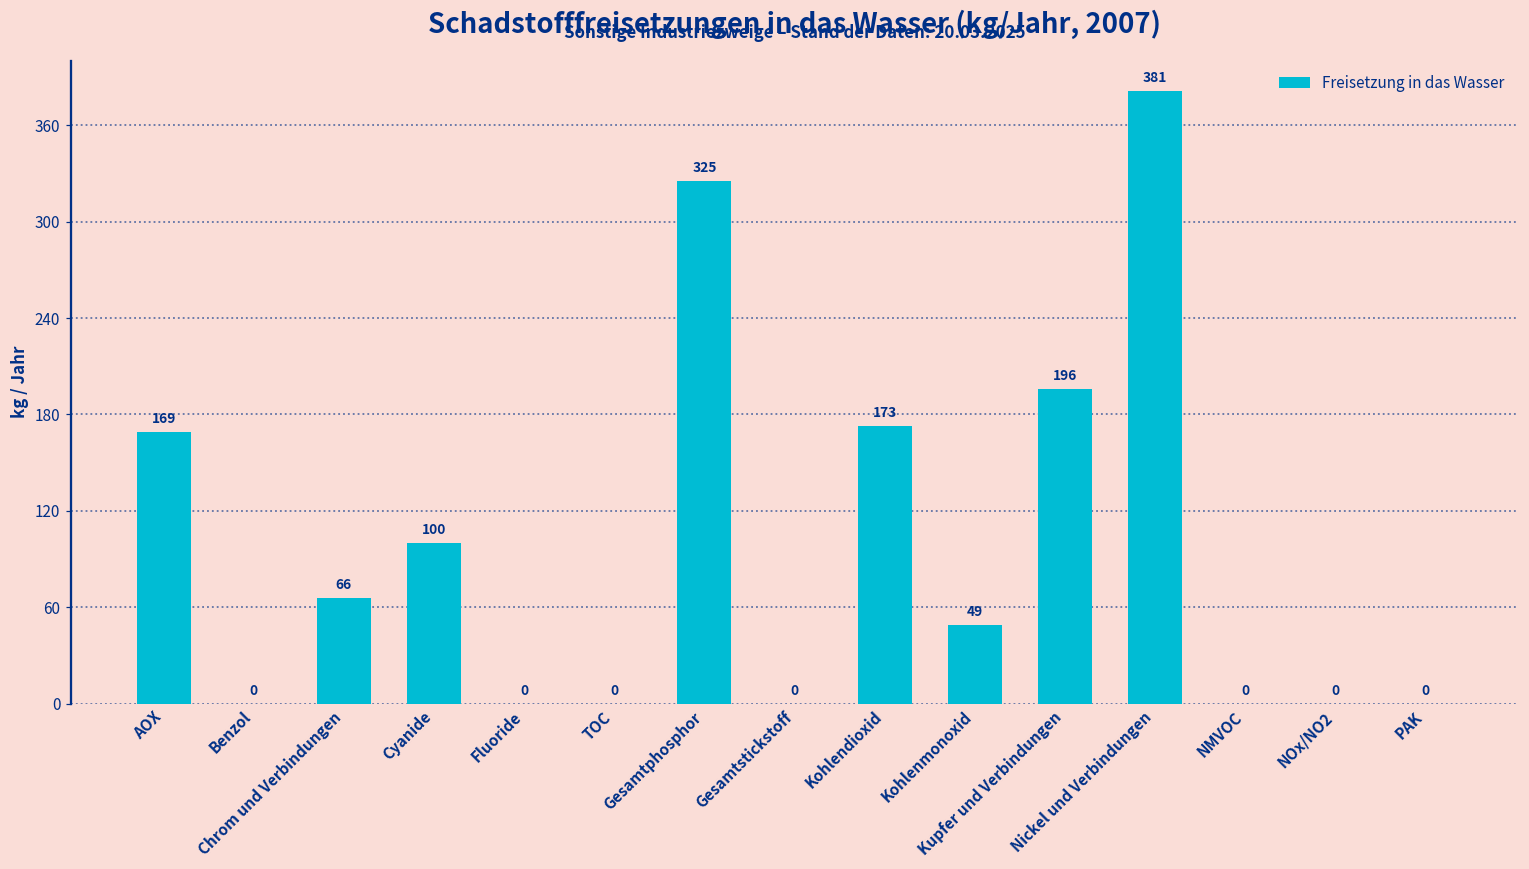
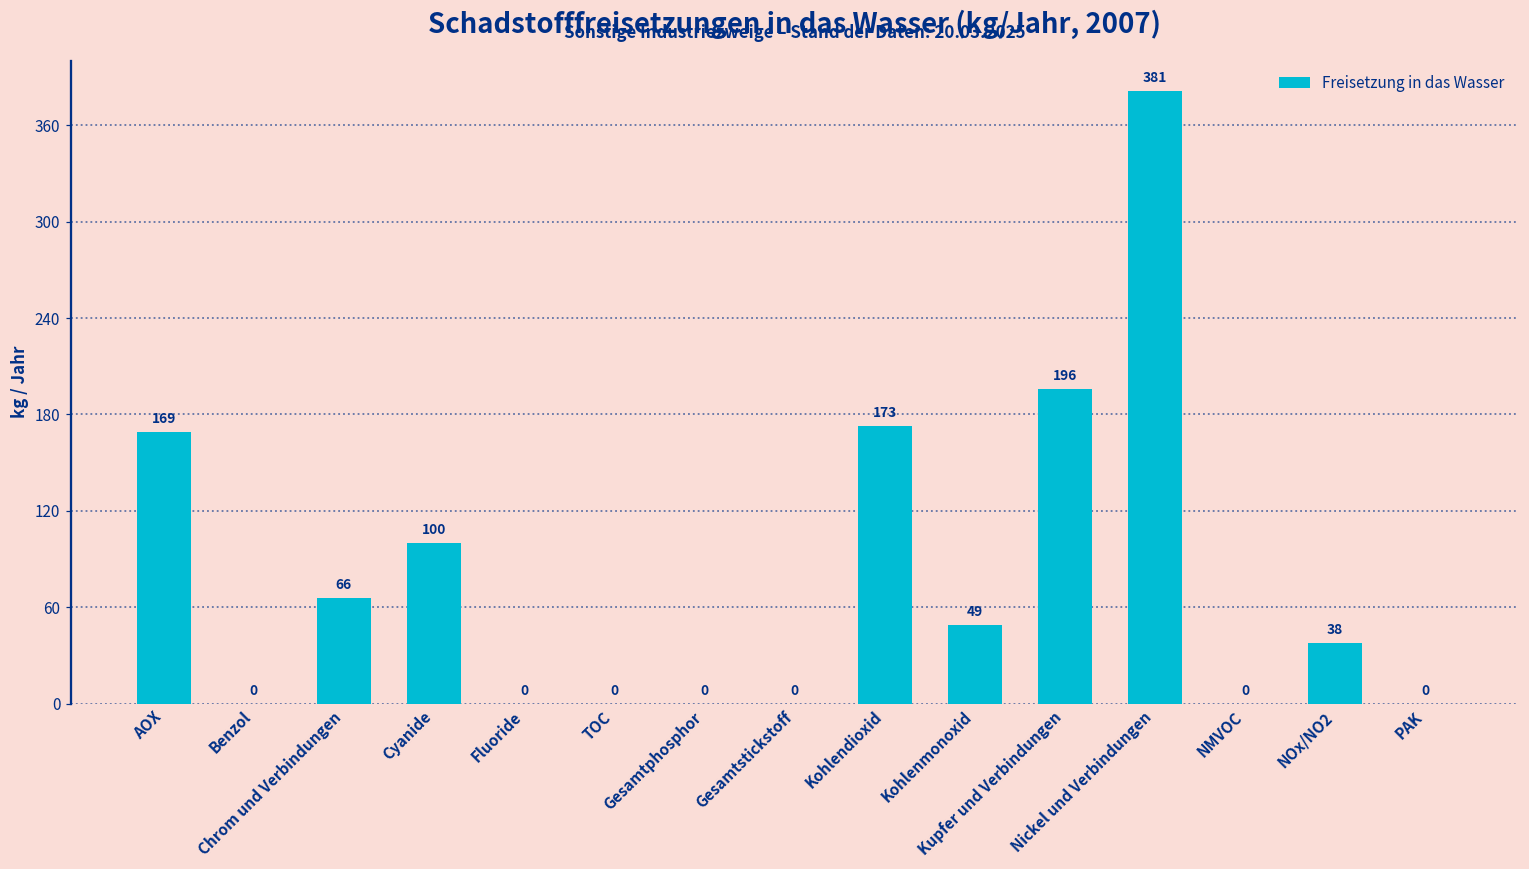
  {
    "AOX": 169,
    "Benzol": 0,
    "Chrom und Verbindungen": 66,
    "Cyanide": 100,
    "Fluoride": 0,
    "TOC": 0,
-   "Gesamtphosphor": 325,
+   "Gesamtphosphor": 0,
    "Gesamtstickstoff": 0,
    "Kohlendioxid": 173,
    "Kohlenmonoxid": 49,
    "Kupfer und Verbindungen": 196,
    "Nickel und Verbindungen": 381,
    "NMVOC": 0,
-   "NOx/NO2": 0,
+   "NOx/NO2": 38,
    "PAK": 0
  }
